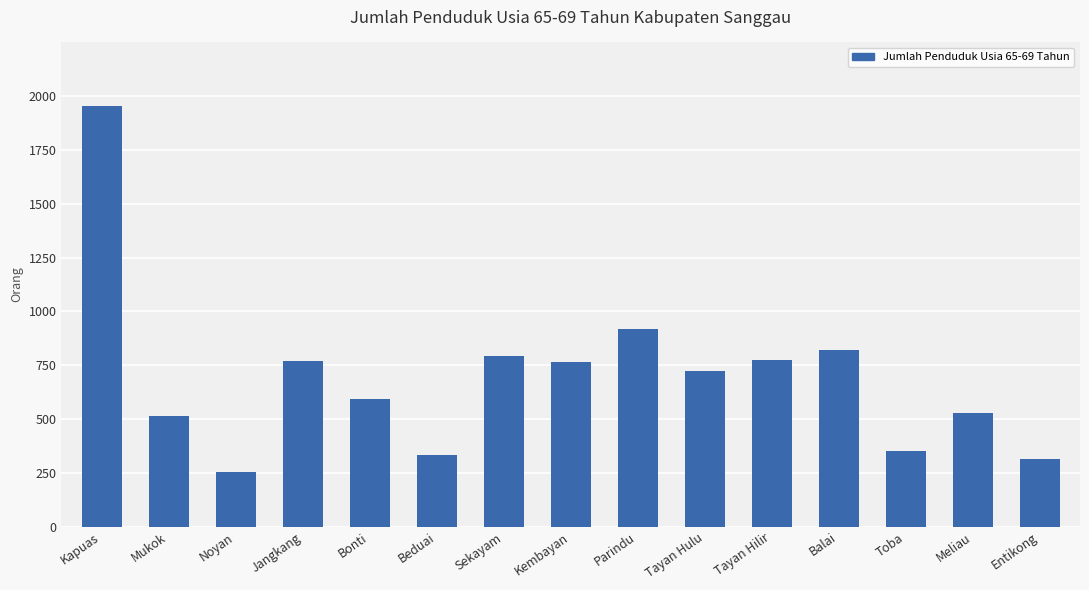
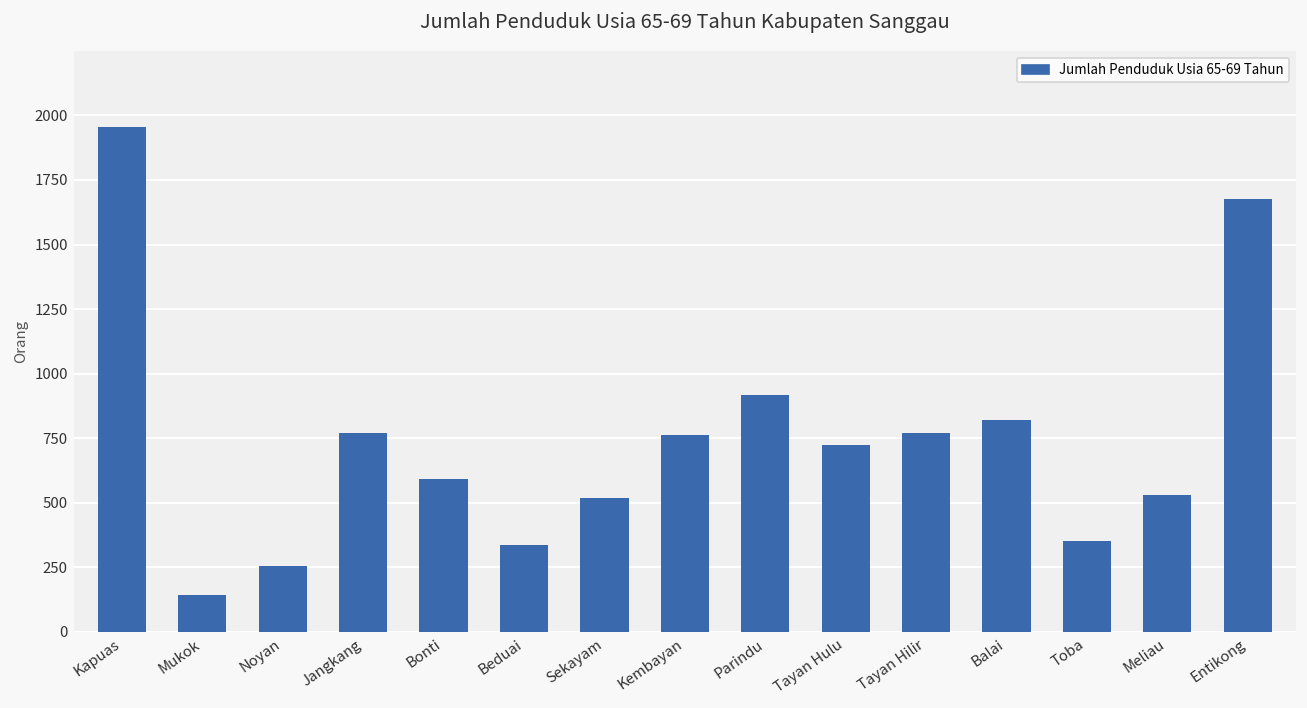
  {
    "Kapuas": 1960,
-   "Mukok": 510,
+   "Mukok": 140,
    "Noyan": 250,
    "Jangkang": 770,
    "Bonti": 590,
    "Beduai": 340,
-   "Sekayam": 790,
+   "Sekayam": 520,
    "Kembayan": 760,
    "Parindu": 920,
    "Tayan Hulu": 730,
    "Tayan Hilir": 770,
    "Balai": 820,
    "Toba": 350,
    "Meliau": 530,
-   "Entikong": 310
+   "Entikong": 1680
  }
